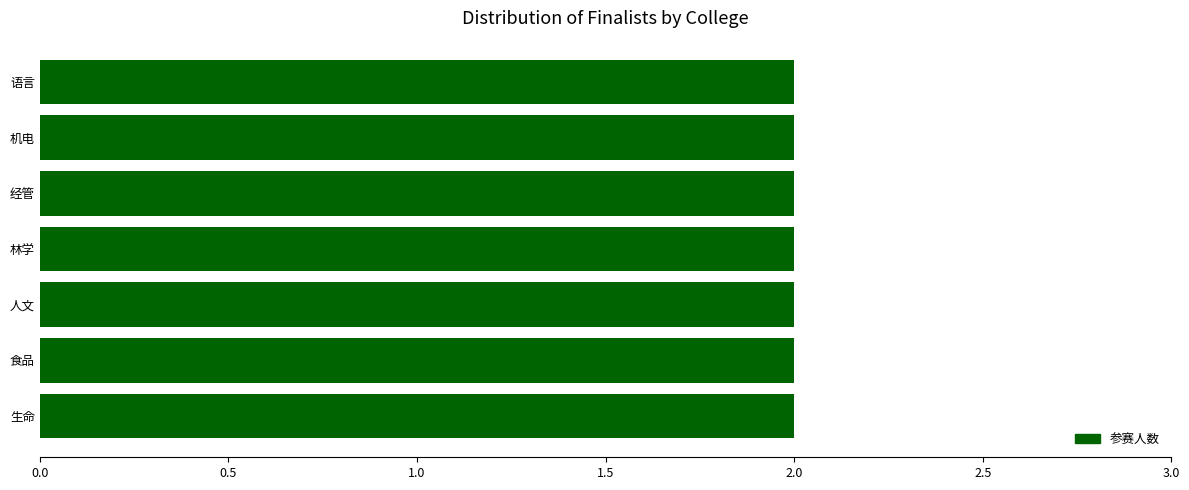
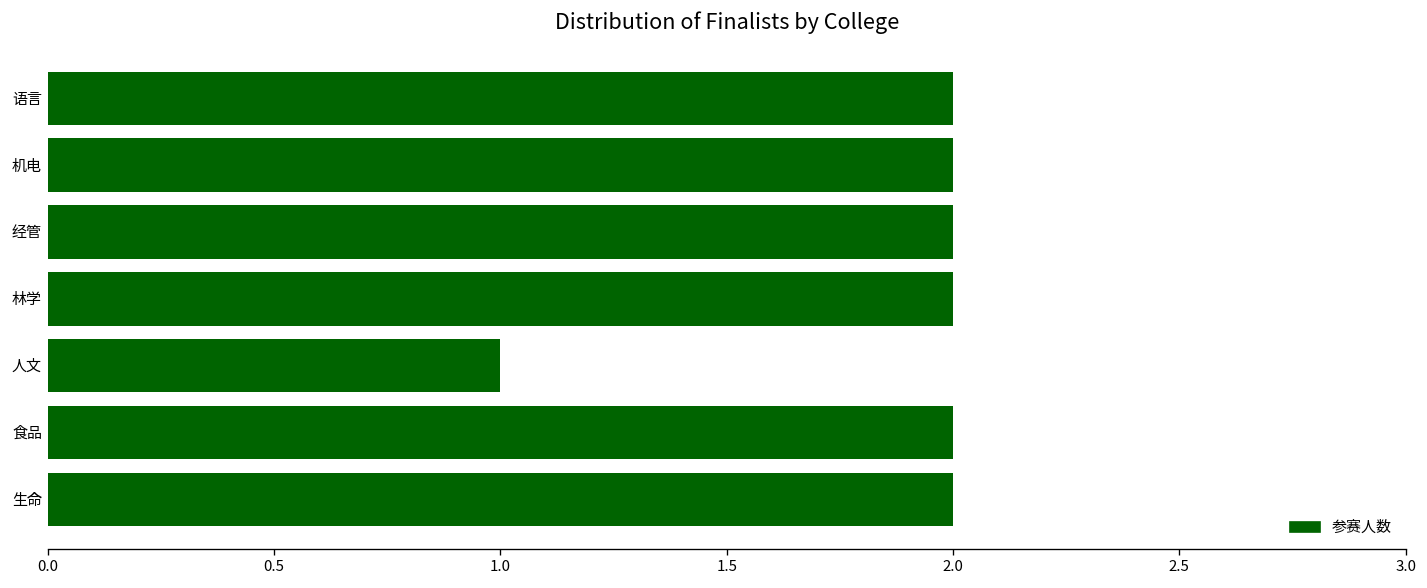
  {
    "语言": 2,
    "机电": 2,
    "经管": 2,
    "林学": 2,
-   "人文": 2,
+   "人文": 1,
    "食品": 2,
    "生命": 2
  }
